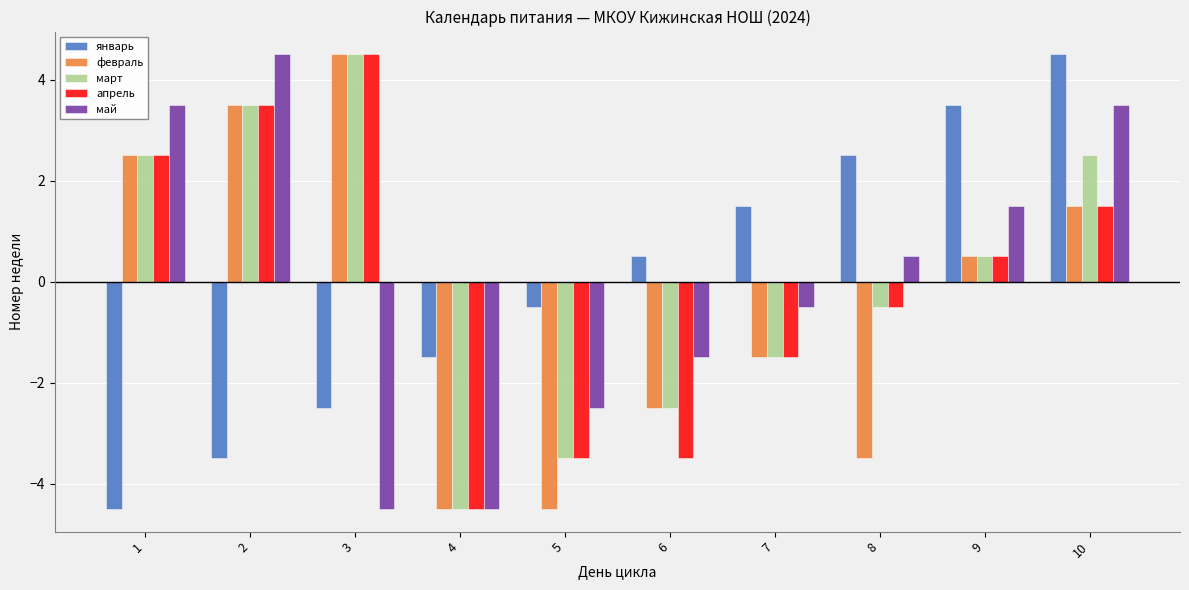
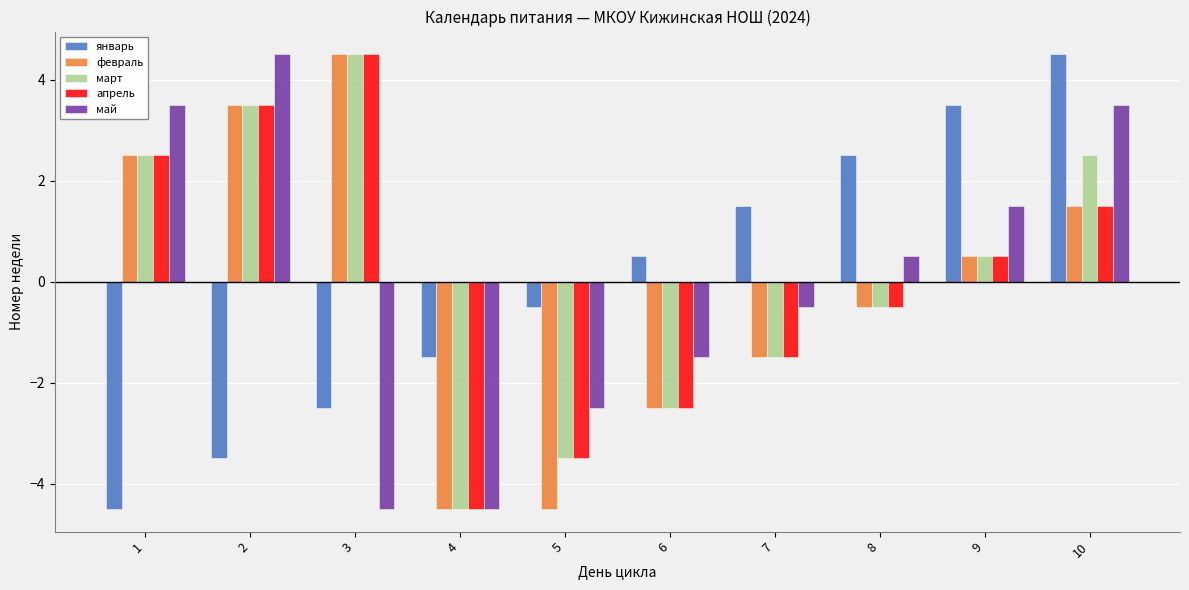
  {
    "январь": {
      "1": -4.5,
      "2": -3.5,
      "3": -2.5,
      "4": -1.5,
      "5": -0.5,
      "6": 0.5,
      "7": 1.5,
      "8": 2.5,
      "9": 3.5,
      "10": 4.5
    },
    "февраль": {
      "1": 2.5,
      "2": 3.5,
      "3": 4.5,
      "4": -4.5,
      "5": -4.5,
      "6": -2.5,
      "7": -1.5,
-     "8": -3.5,
+     "8": -0.5,
      "9": 0.5,
      "10": 1.5
    },
    "март": {
      "1": 2.5,
      "2": 3.5,
      "3": 4.5,
      "4": -4.5,
      "5": -3.5,
      "6": -2.5,
      "7": -1.5,
      "8": -0.5,
      "9": 0.5,
      "10": 2.5
    },
    "апрель": {
      "1": 2.5,
      "2": 3.5,
      "3": 4.5,
      "4": -4.5,
      "5": -3.5,
-     "6": -3.5,
+     "6": -2.5,
      "7": -1.5,
      "8": -0.5,
      "9": 0.5,
      "10": 1.5
    },
    "май": {
      "1": 3.5,
      "2": 4.5,
      "3": -4.5,
      "4": -4.5,
      "5": -2.5,
      "6": -1.5,
      "7": -0.5,
      "8": 0.5,
      "9": 1.5,
      "10": 3.5
    }
  }
